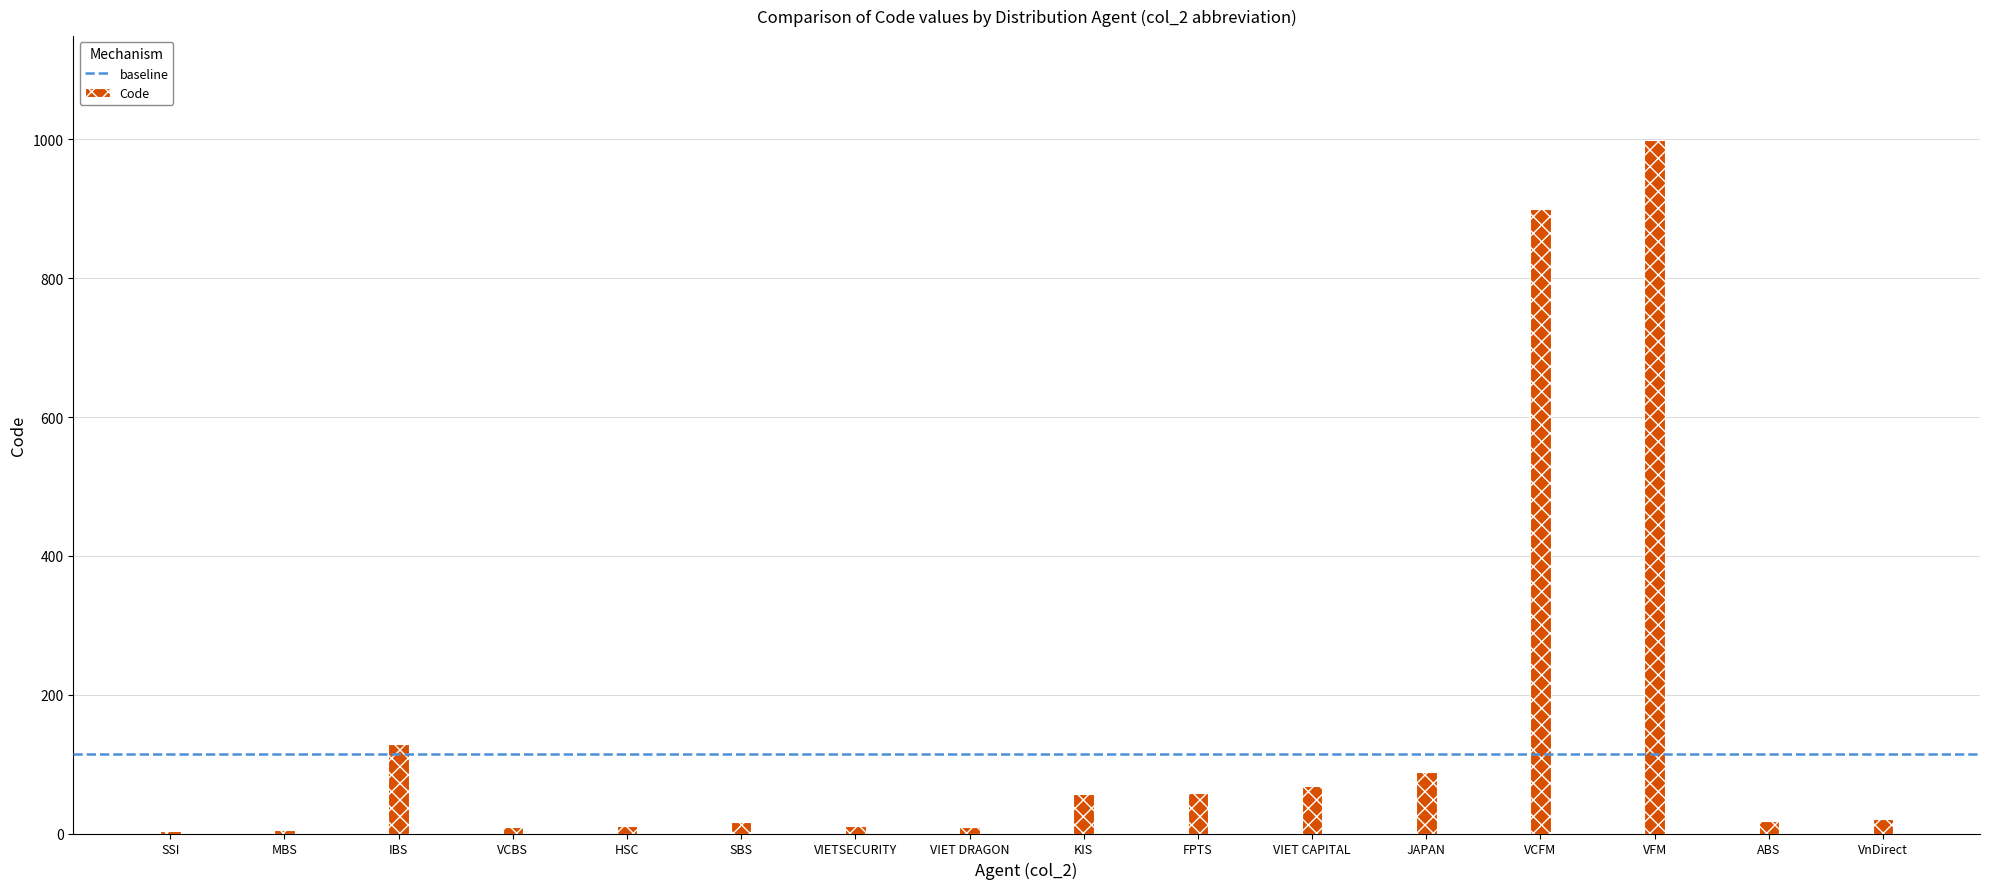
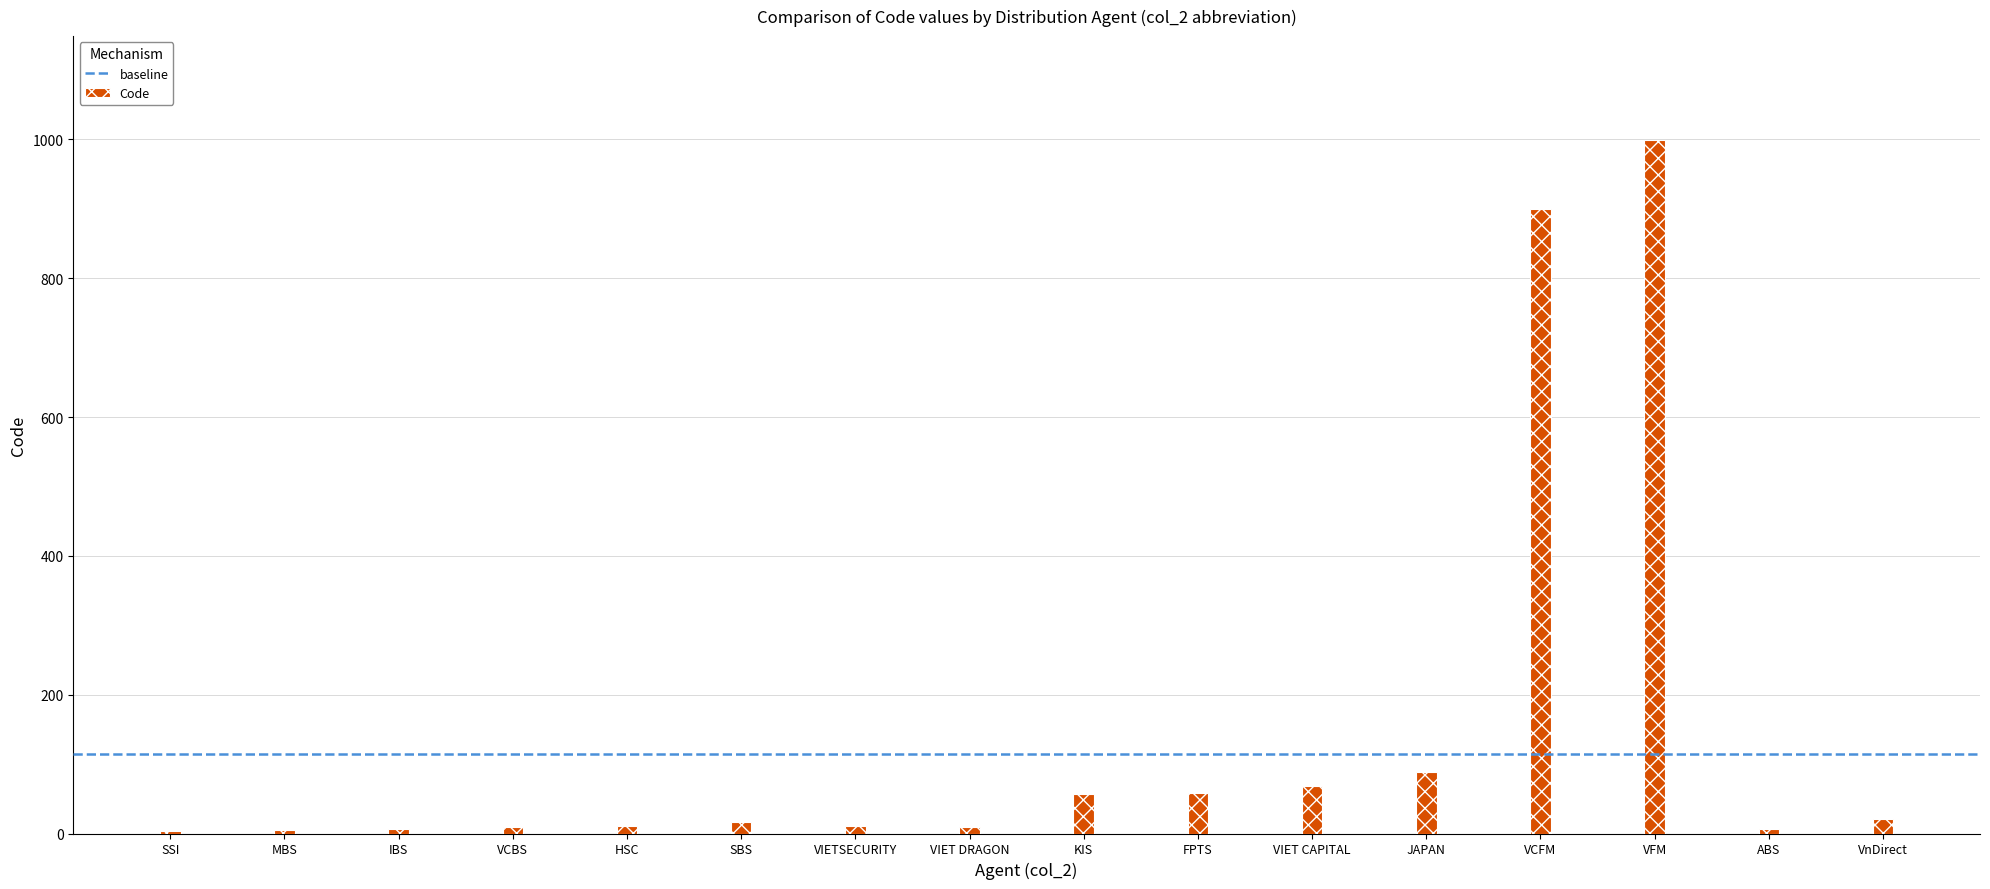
  {
    "MBS": 10,
-   "IBS": 130,
+   "IBS": 10,
    "VCBS": 10,
    "HSC": 10,
    "SBS": 20,
    "VIETSECURITY": 10,
    "VIET DRAGON": 10,
    "KIS": 60,
    "FPTS": 60,
    "VIET CAPITAL": 70,
    "JAPAN": 90,
    "VCFM": 900,
    "VFM": 1000,
-   "ABS": 20,
+   "ABS": 10,
    "VnDirect": 20
  }
